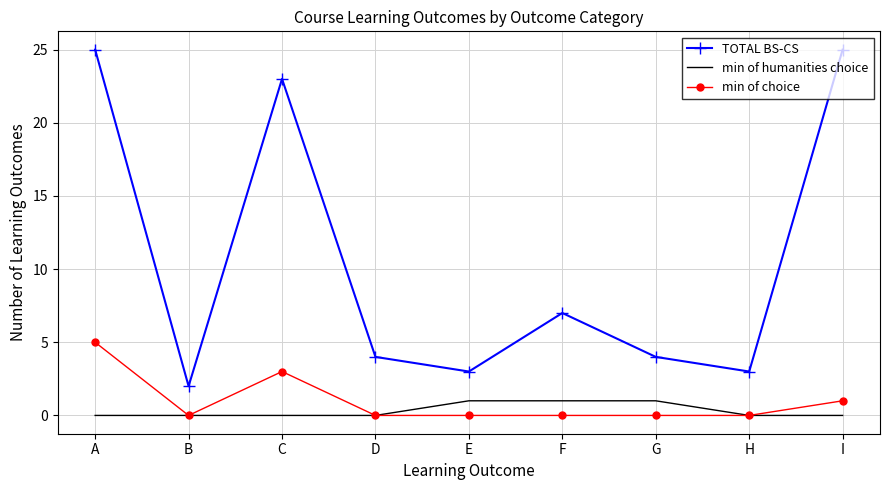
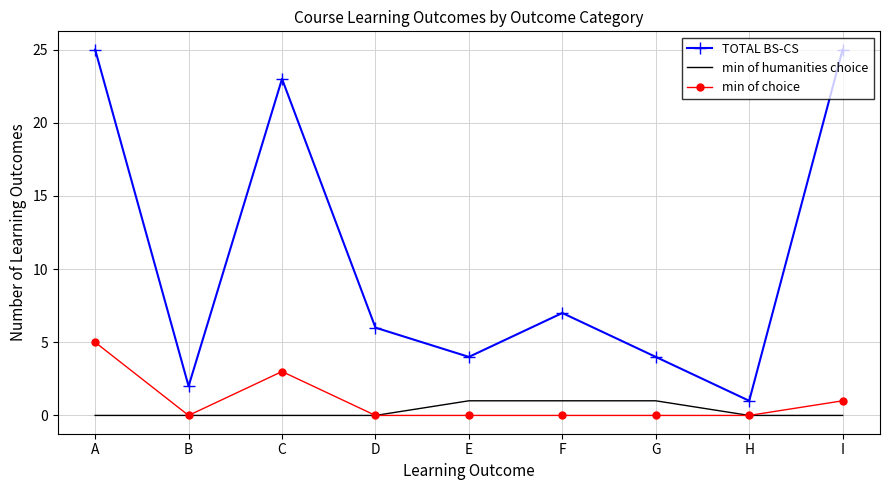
  {
    "TOTAL BS-CS": {
      "A": 25,
      "B": 2,
      "C": 23,
-     "D": 4,
-     "E": 3,
+     "D": 6,
+     "E": 4,
      "F": 7,
      "G": 4,
-     "H": 3
+     "H": 1
    },
    "min of humanities choice": {
      "A": 0,
      "C": 0,
      "E": 1,
      "F": 1,
      "G": 1,
      "I": 0
    },
    "min of choice": {
      "A": 5,
      "C": 3,
      "E": 0,
      "F": 0,
      "G": 0,
      "I": 1
    }
  }
